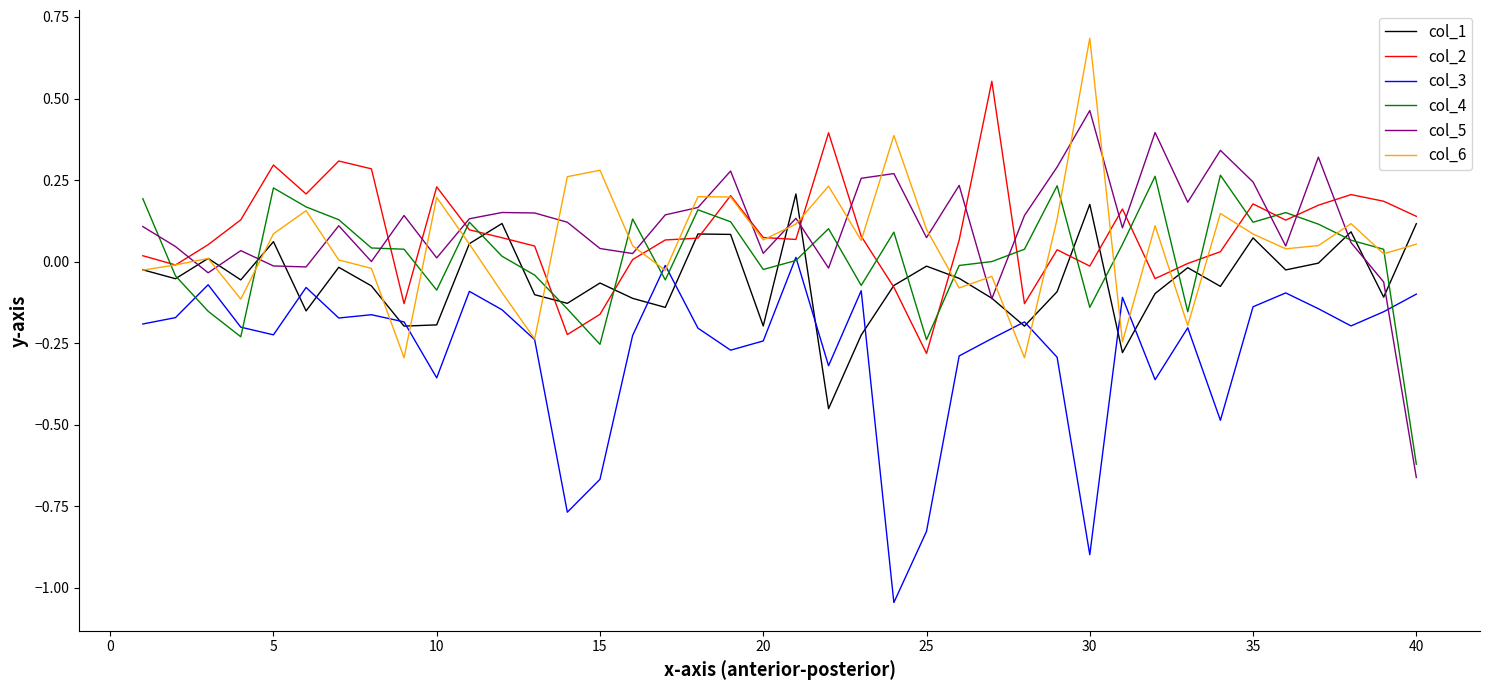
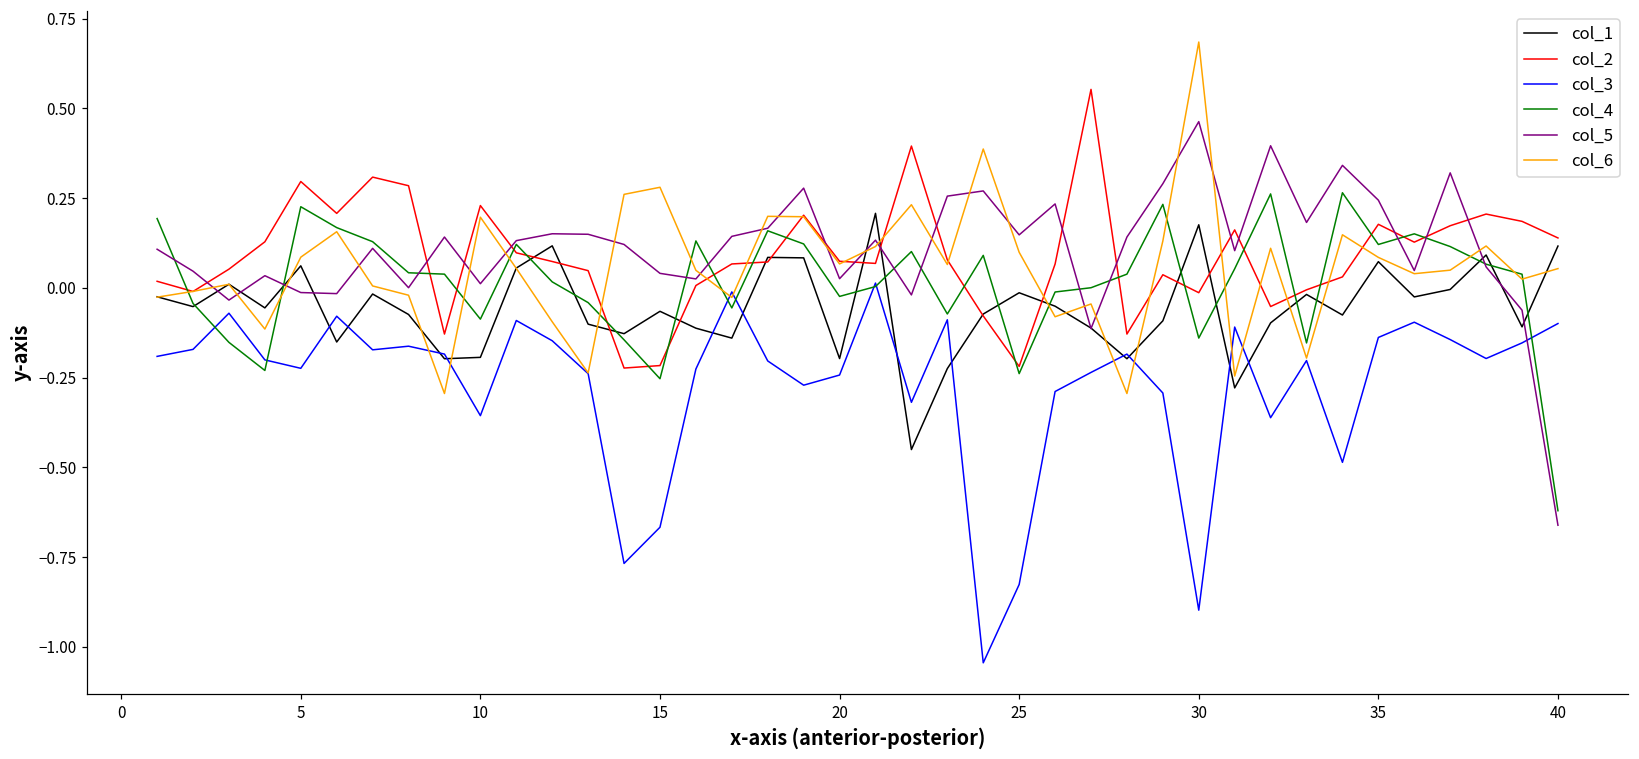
  {
    "col_1": {
      "5": 0.06,
      "10": -0.19,
      "15": -0.07,
      "20": -0.20,
      "25": -0.01,
      "30": 0.18,
      "35": 0.07,
      "40": 0.12
    },
    "col_2": {
      "5": 0.30,
      "10": 0.23,
-     "15": -0.16,
-     "25": -0.28,
+     "15": -0.22,
+     "25": -0.22,
      "30": -0.01,
      "35": 0.18,
      "40": 0.14
    },
    "col_3": {
      "5": -0.22,
      "10": -0.36,
      "15": -0.67,
      "20": -0.24,
      "25": -0.83,
      "30": -0.90,
      "35": -0.14,
      "40": -0.10
    },
    "col_4": {
      "5": 0.23,
      "10": -0.09,
      "15": -0.25,
      "20": -0.02,
      "25": -0.24,
      "30": -0.14,
      "35": 0.12,
      "40": -0.62
    },
    "col_5": {
      "5": -0.01,
      "10": 0.01,
      "15": 0.04,
      "20": 0.03,
-     "25": 0.07,
+     "25": 0.15,
      "30": 0.46,
      "35": 0.24,
      "40": -0.66
    },
    "col_6": {
      "5": 0.09,
      "10": 0.20,
      "15": 0.28,
      "25": 0.10,
      "30": 0.68,
      "35": 0.08,
      "40": 0.05
    }
  }
